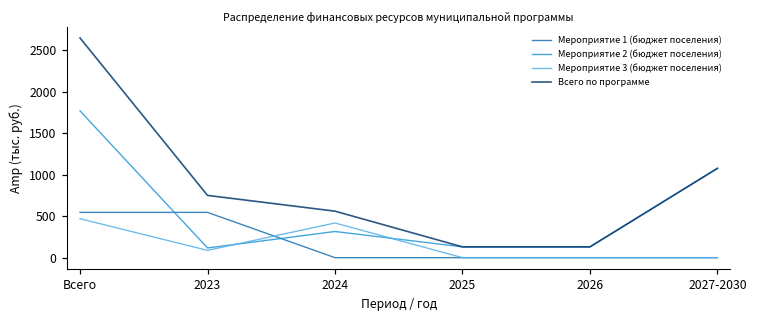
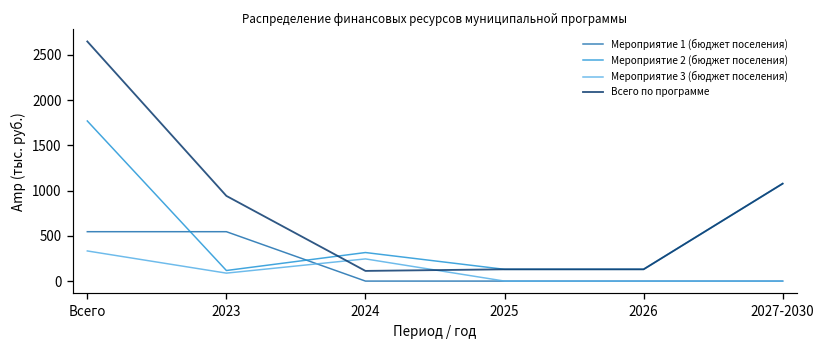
  {
    "Мероприятие 3 (бюджет поселения)": {
-     "Всего": 500,
-     "2024": 400
+     "Всего": 300,
+     "2024": 200
    },
    "Всего по программе": {
      "Всего": 2600,
-     "2023": 800,
-     "2024": 600
+     "2023": 900,
+     "2024": 100
    }
  }
